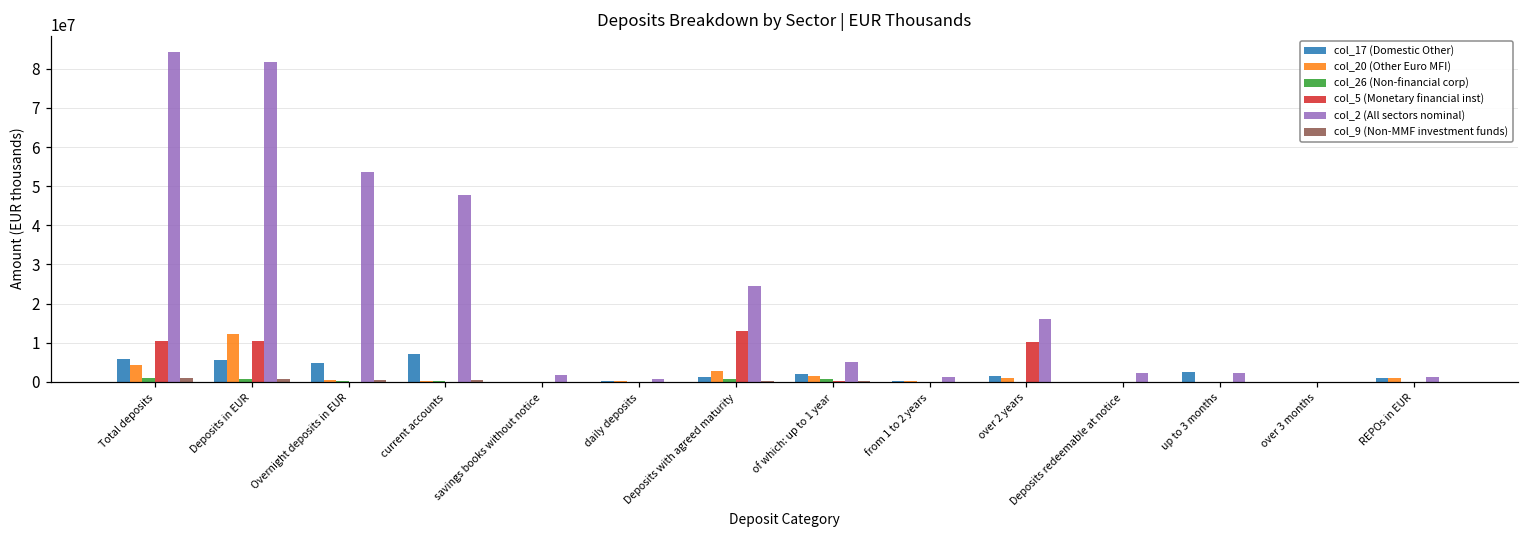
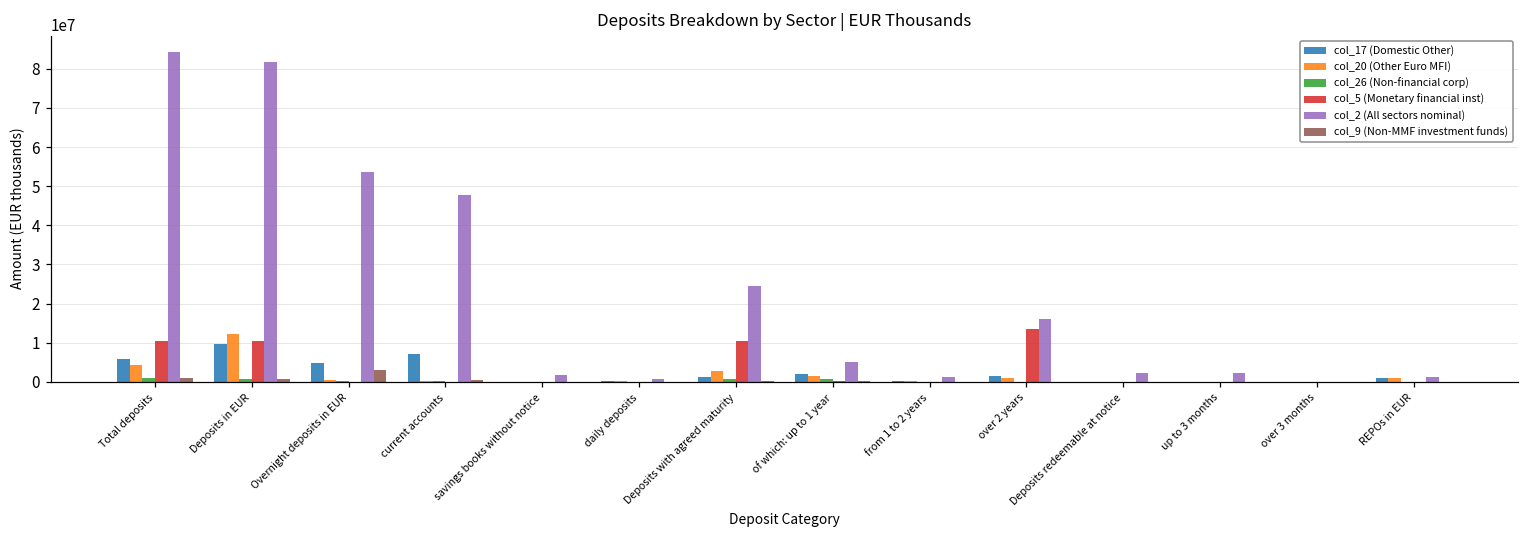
  {
    "col_17 (Domestic Other)": {
      "Total deposits": 6000000,
-     "Deposits in EUR": 5000000,
+     "Deposits in EUR": 10000000,
      "Overnight deposits in EUR": 5000000,
      "current accounts": 7000000,
      "Deposits with agreed maturity": 1000000,
      "of which: up to 1 year": 2000000,
      "over 2 years": 1000000,
-     "up to 3 months": 2000000,
+     "up to 3 months": 0,
      "REPOs in EUR": 1000000
    },
    "col_20 (Other Euro MFI)": {
      "Total deposits": 4000000,
      "Deposits in EUR": 12000000,
      "savings books without notice": 0,
      "Deposits with agreed maturity": 3000000,
      "of which: up to 1 year": 1000000,
      "over 2 years": 1000000,
      "Deposits redeemable at notice": 0,
      "up to 3 months": 0,
      "over 3 months": 0,
      "REPOs in EUR": 1000000
    },
    "col_26 (Non-financial corp)": {
      "Total deposits": 1000000,
      "Deposits in EUR": 1000000,
      "savings books without notice": 0,
      "daily deposits": 0,
      "over 3 months": 0,
      "REPOs in EUR": 0
    },
    "col_5 (Monetary financial inst)": {
      "Total deposits": 10000000,
      "Deposits in EUR": 10000000,
      "savings books without notice": 0,
      "daily deposits": 0,
-     "Deposits with agreed maturity": 13000000,
+     "Deposits with agreed maturity": 10000000,
      "from 1 to 2 years": 0,
-     "over 2 years": 10000000,
+     "over 2 years": 14000000,
      "Deposits redeemable at notice": 0,
      "up to 3 months": 0,
      "over 3 months": 0,
      "REPOs in EUR": 0
    },
    "col_2 (All sectors nominal)": {
      "Total deposits": 84000000,
      "Deposits in EUR": 82000000,
      "Overnight deposits in EUR": 54000000,
      "current accounts": 48000000,
      "savings books without notice": 2000000,
      "Deposits with agreed maturity": 25000000,
      "of which: up to 1 year": 5000000,
      "from 1 to 2 years": 1000000,
      "over 2 years": 16000000,
      "Deposits redeemable at notice": 2000000,
      "up to 3 months": 2000000,
      "REPOs in EUR": 1000000
    },
    "col_9 (Non-MMF investment funds)": {
      "Total deposits": 1000000,
      "Deposits in EUR": 1000000,
-     "Overnight deposits in EUR": 1000000,
+     "Overnight deposits in EUR": 3000000,
      "savings books without notice": 0,
      "daily deposits": 0,
      "from 1 to 2 years": 0,
      "over 2 years": 0,
      "over 3 months": 0,
      "REPOs in EUR": 0
    }
  }
